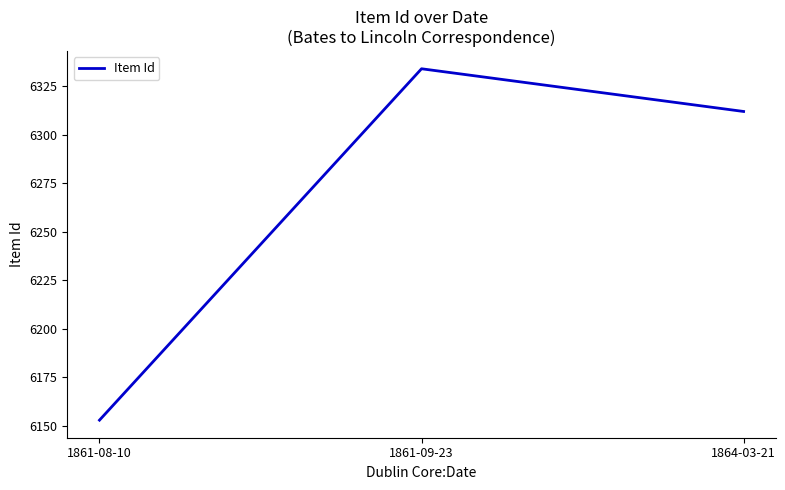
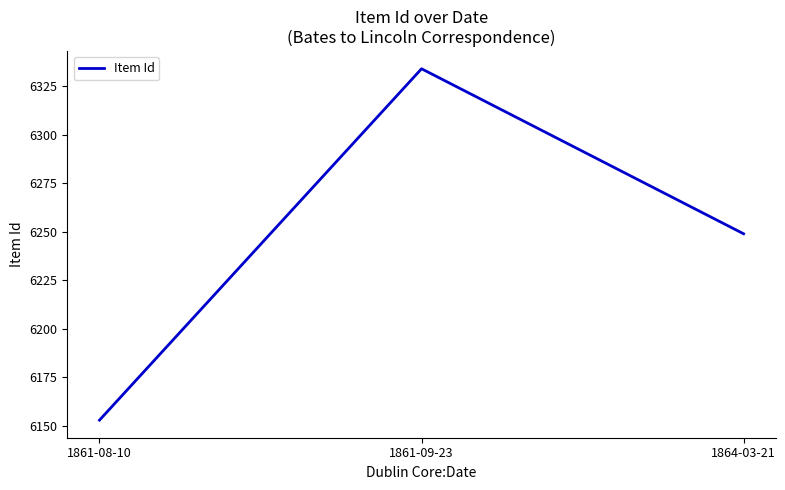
  {
    "1861-08-10": 6153,
    "1861-09-23": 6334,
-   "1864-03-21": 6312
+   "1864-03-21": 6249
  }
